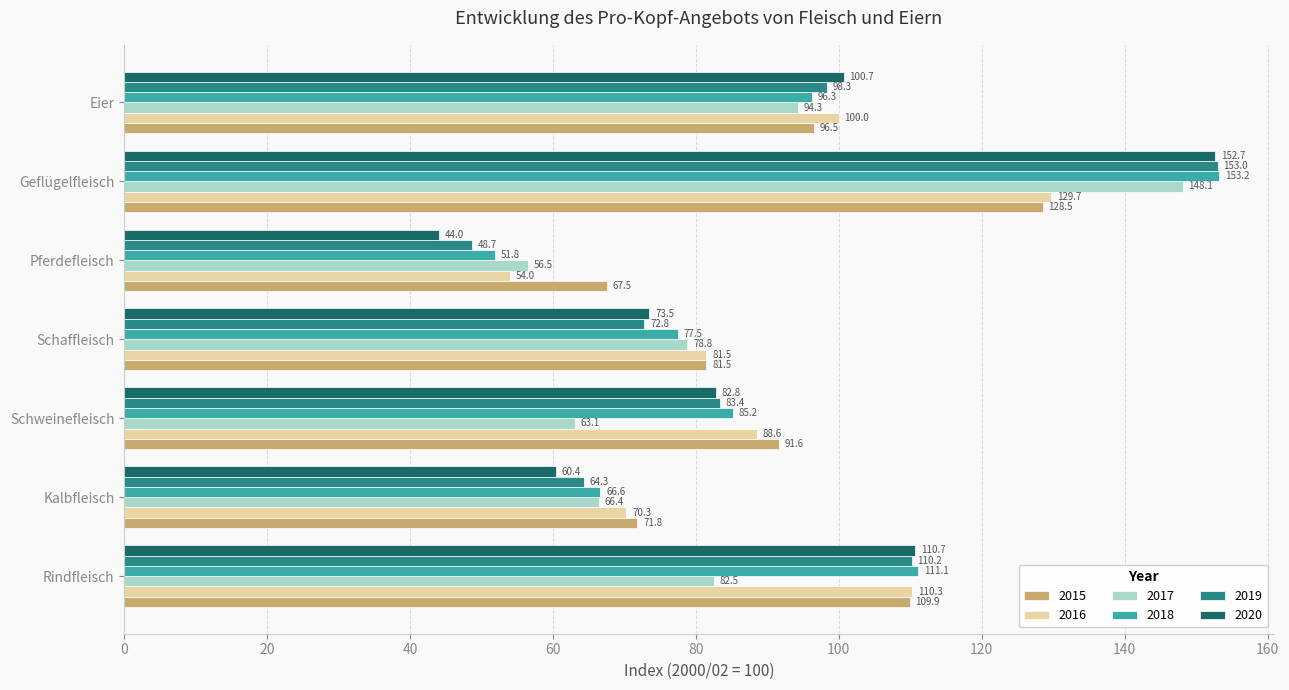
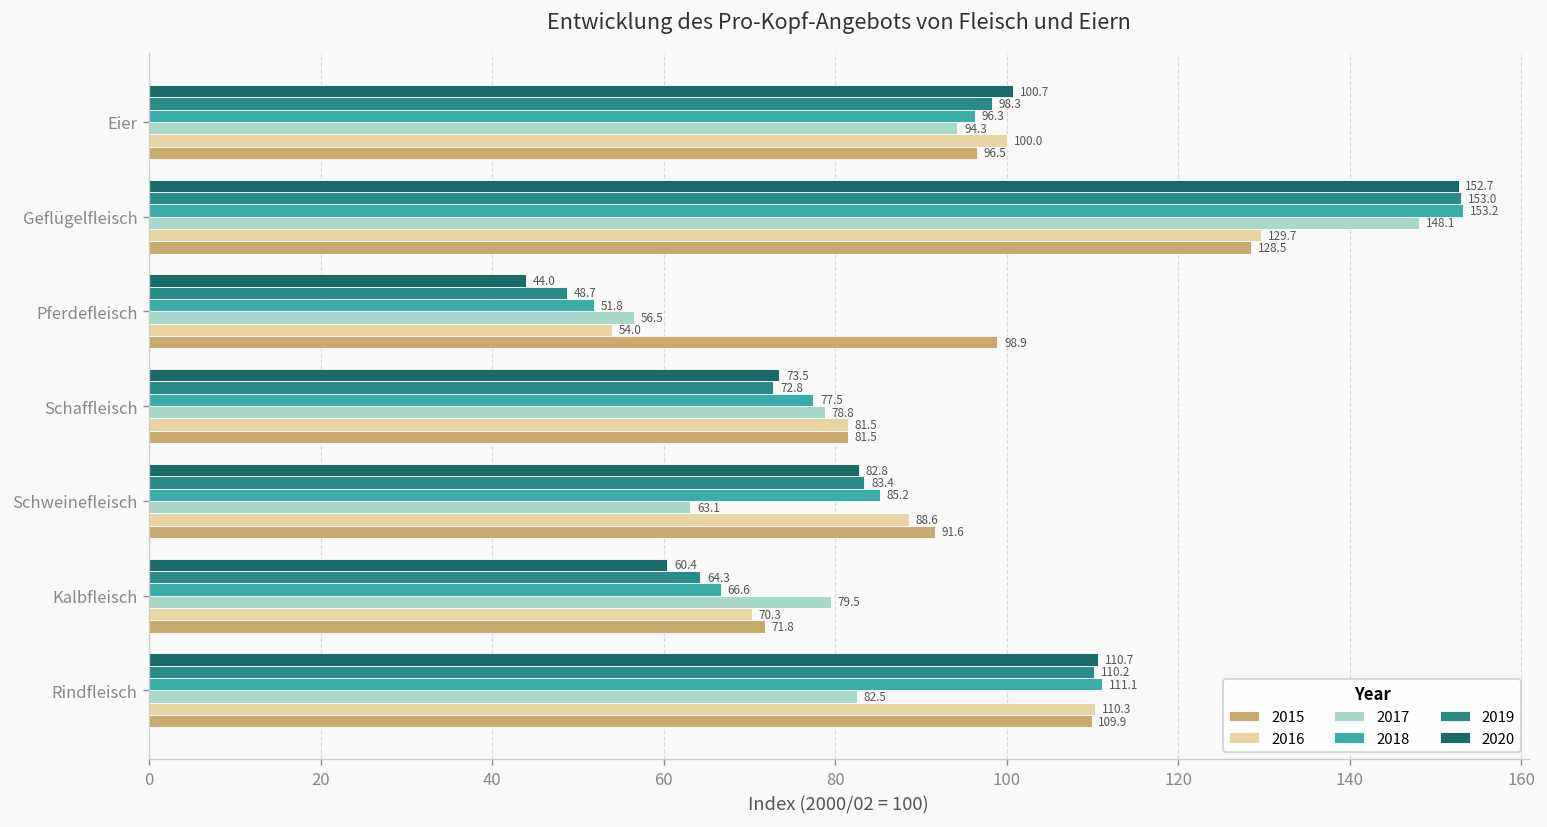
  {
    "2015": {
      "Eier": 96.5,
      "Geflügelfleisch": 128.5,
-     "Pferdefleisch": 67.5,
+     "Pferdefleisch": 98.9,
      "Schaffleisch": 81.5,
      "Schweinefleisch": 91.6,
      "Kalbfleisch": 71.8,
      "Rindfleisch": 109.9
    },
    "2016": {
      "Eier": 100.0,
      "Geflügelfleisch": 129.7,
      "Pferdefleisch": 54.0,
      "Schaffleisch": 81.5,
      "Schweinefleisch": 88.6,
      "Kalbfleisch": 70.3,
      "Rindfleisch": 110.3
    },
    "2017": {
      "Eier": 94.3,
      "Geflügelfleisch": 148.1,
      "Pferdefleisch": 56.5,
      "Schaffleisch": 78.8,
      "Schweinefleisch": 63.1,
-     "Kalbfleisch": 66.4,
+     "Kalbfleisch": 79.5,
      "Rindfleisch": 82.5
    }
  }
